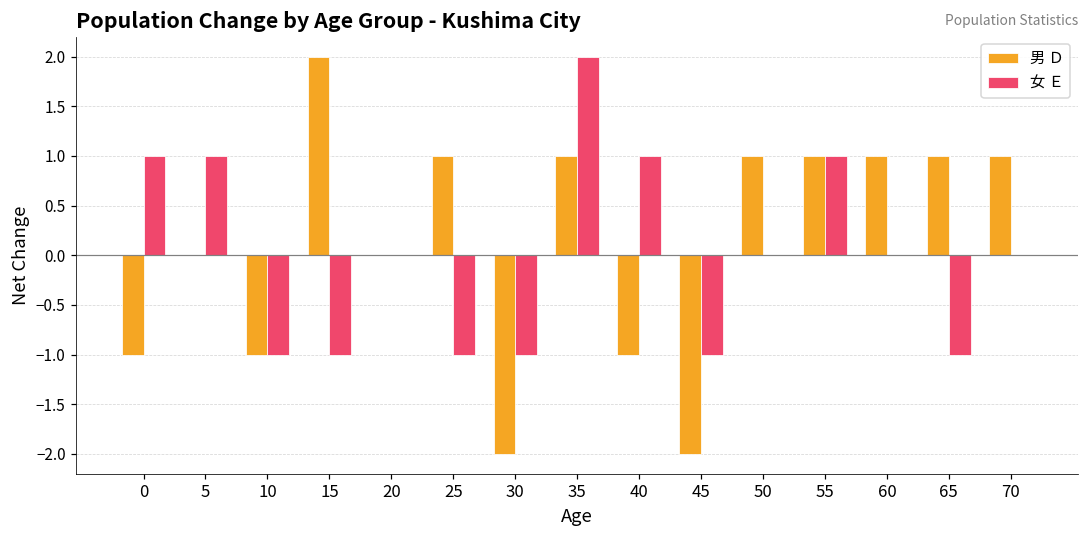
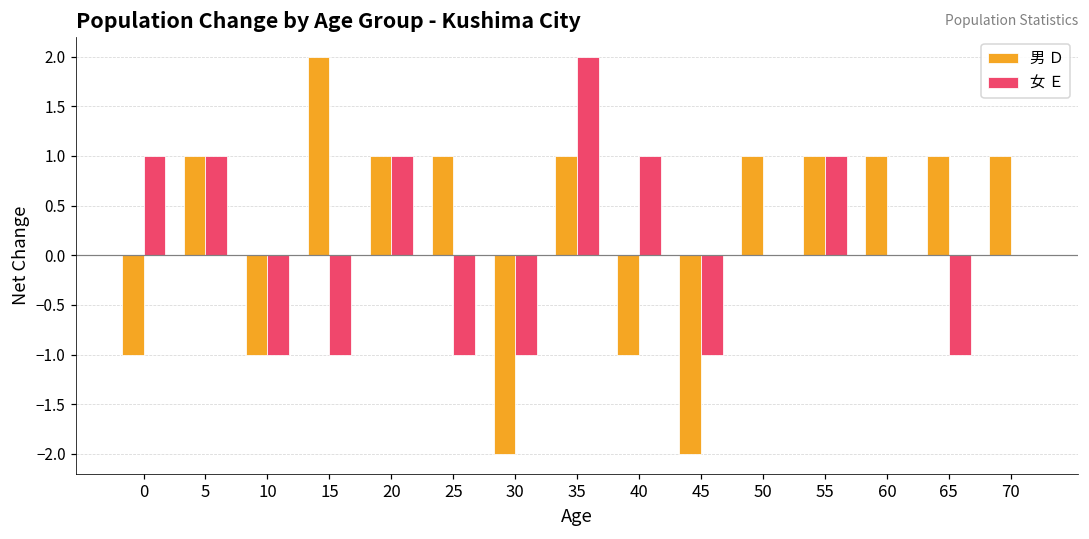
  {
    "男 Ｄ": {
      "0": -1,
-     "5": 0,
+     "5": 1,
      "10": -1,
      "15": 2,
-     "20": 0,
+     "20": 1,
      "25": 1,
      "30": -2,
      "35": 1,
      "40": -1,
      "45": -2,
      "50": 1,
      "55": 1,
      "60": 1,
      "65": 1,
      "70": 1
    },
    "女 Ｅ": {
      "0": 1,
      "5": 1,
      "10": -1,
      "15": -1,
-     "20": 0,
+     "20": 1,
      "25": -1,
      "30": -1,
      "35": 2,
      "40": 1,
      "45": -1,
      "50": 0,
      "55": 1,
      "60": 0,
      "65": -1,
      "70": 0
    }
  }
